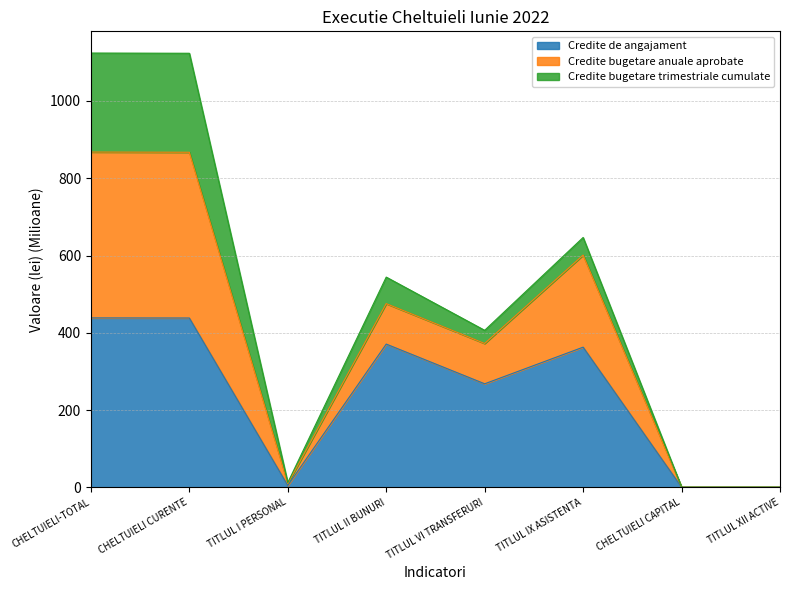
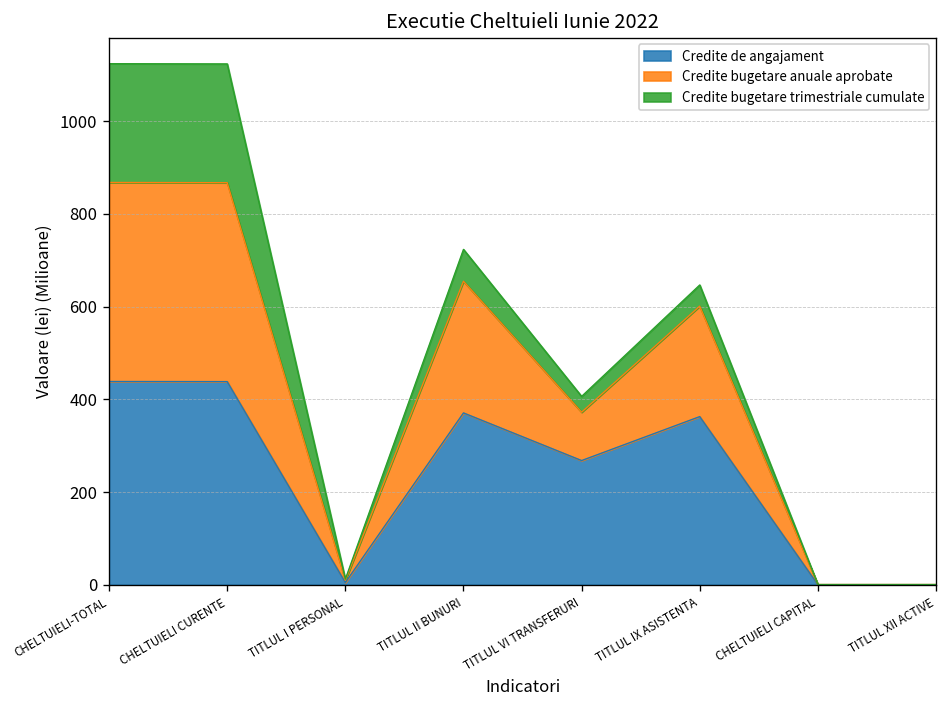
  {
    "Credite de angajament": {
      "CHELTUIELI-TOTAL": 440,
      "CHELTUIELI CURENTE": 440,
      "TITLUL II BUNURI": 370,
      "TITLUL VI TRANSFERURI": 270,
      "TITLUL IX ASISTENTA": 360
    },
    "Credite bugetare anuale aprobate": {
      "CHELTUIELI-TOTAL": 430,
      "CHELTUIELI CURENTE": 430,
-     "TITLUL II BUNURI": 100,
+     "TITLUL II BUNURI": 280,
      "TITLUL VI TRANSFERURI": 100,
      "TITLUL IX ASISTENTA": 240
    },
    "Credite bugetare trimestriale cumulate": {
      "CHELTUIELI-TOTAL": 260,
      "CHELTUIELI CURENTE": 260,
      "TITLUL II BUNURI": 70,
      "TITLUL VI TRANSFERURI": 30,
      "TITLUL IX ASISTENTA": 50
    }
  }
